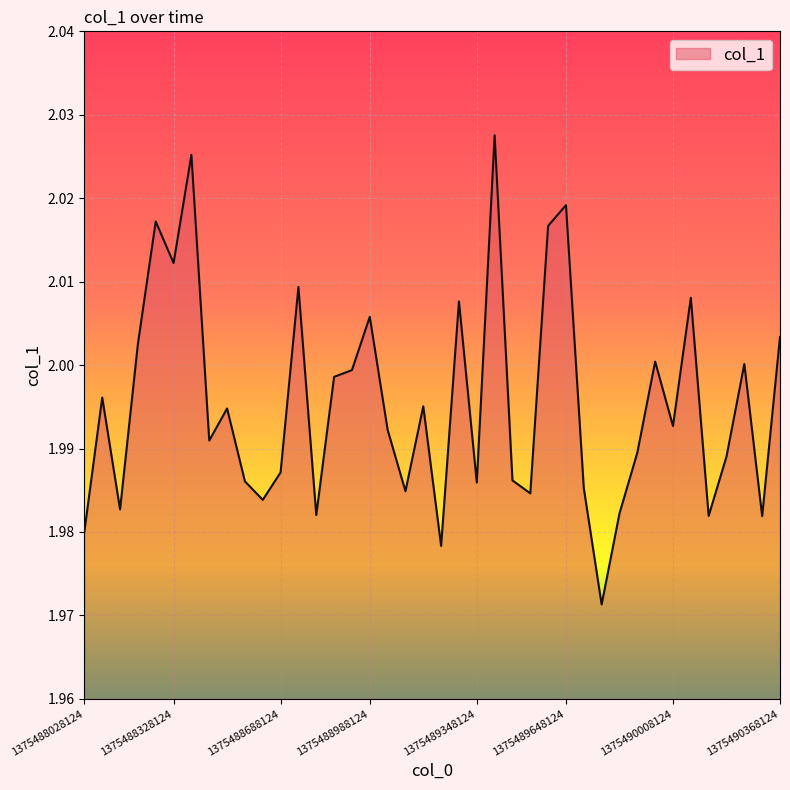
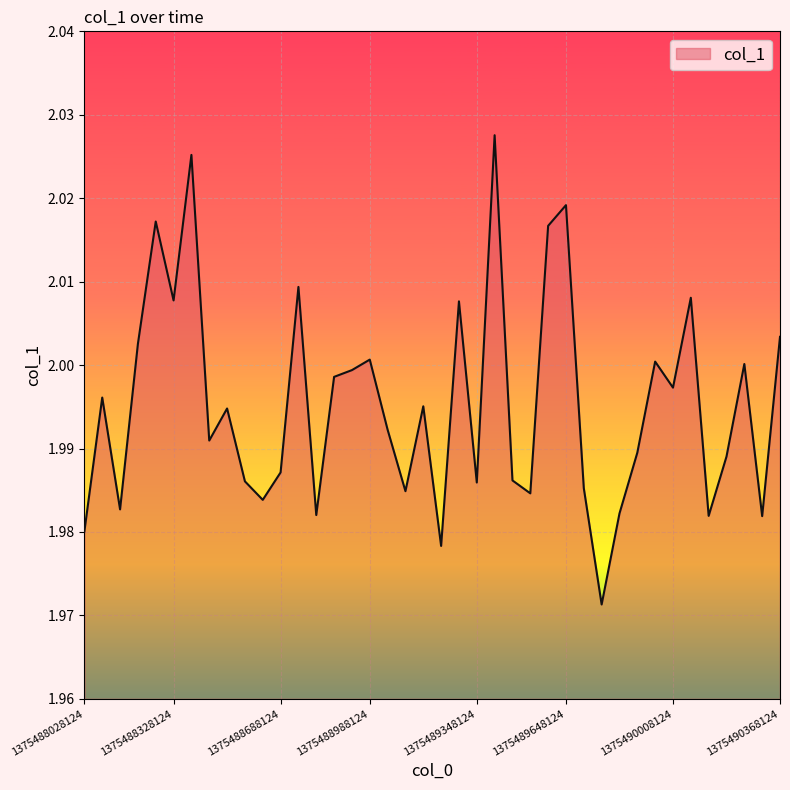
  {
    "1375488028124": 1.980,
-   "1375488328124": 2.012,
+   "1375488328124": 2.008,
    "1375488688124": 1.987,
-   "1375488988124": 2.006,
+   "1375488988124": 2.001,
    "1375489348124": 1.986,
    "1375489648124": 2.019,
-   "1375490008124": 1.993,
+   "1375490008124": 1.997,
    "1375490368124": 2.003
  }
